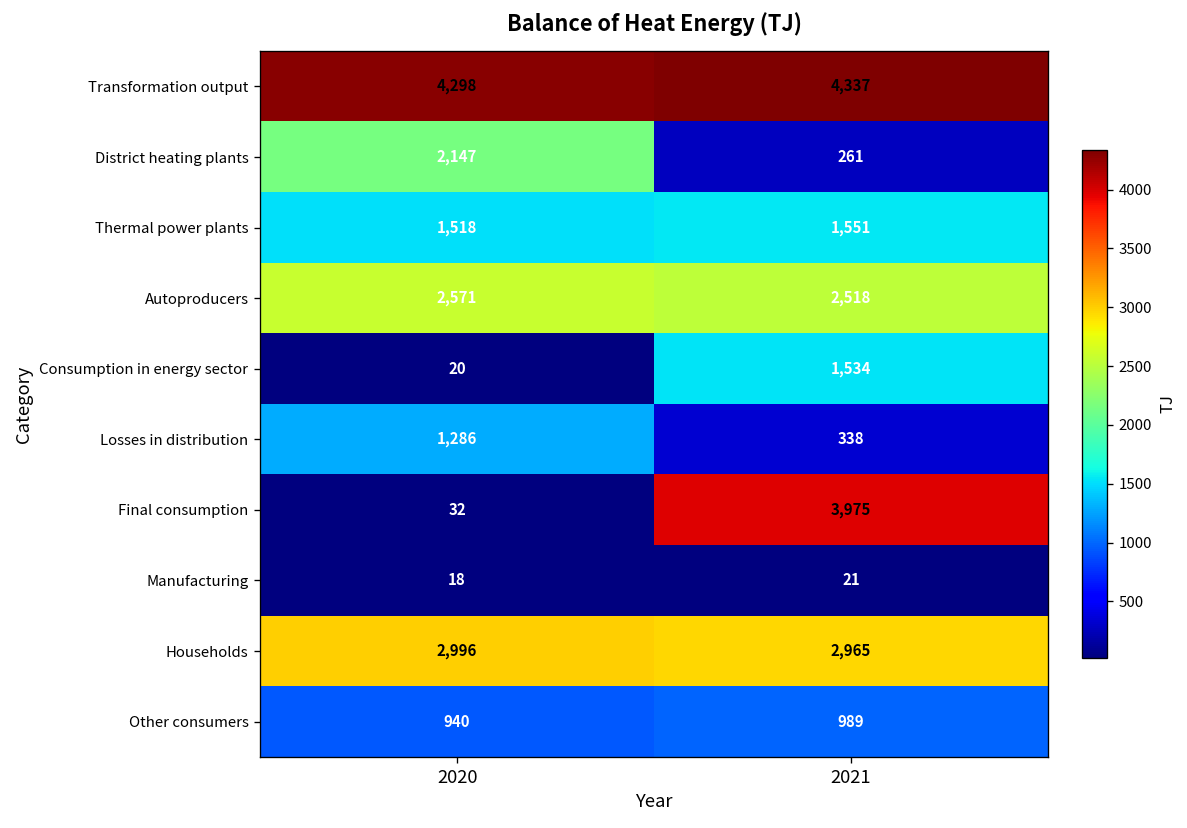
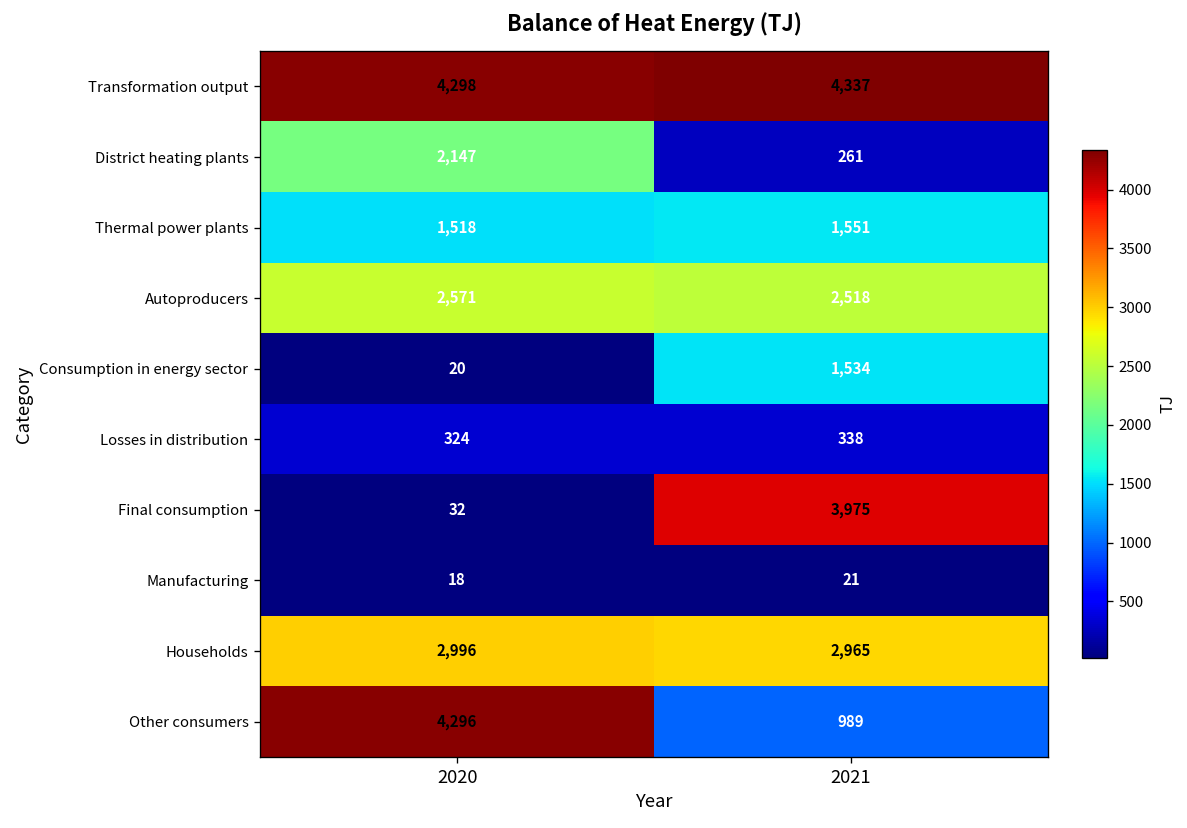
  {
    "Transformation output": {
      "2020": "4,298",
      "2021": "4,337"
    },
    "District heating plants": {
      "2020": "2,147",
      "2021": "261"
    },
    "Thermal power plants": {
      "2020": "1,518",
      "2021": "1,551"
    },
    "Autoproducers": {
      "2020": "2,571",
      "2021": "2,518"
    },
    "Consumption in energy sector": {
      "2020": "20",
      "2021": "1,534"
    },
    "Losses in distribution": {
-     "2020": "1,286",
+     "2020": "324",
      "2021": "338"
    },
    "Final consumption": {
      "2020": "32",
      "2021": "3,975"
    },
    "Manufacturing": {
      "2020": "18",
      "2021": "21"
    },
    "Households": {
      "2020": "2,996",
      "2021": "2,965"
    },
    "Other consumers": {
-     "2020": "940",
+     "2020": "4,296",
      "2021": "989"
    }
  }
